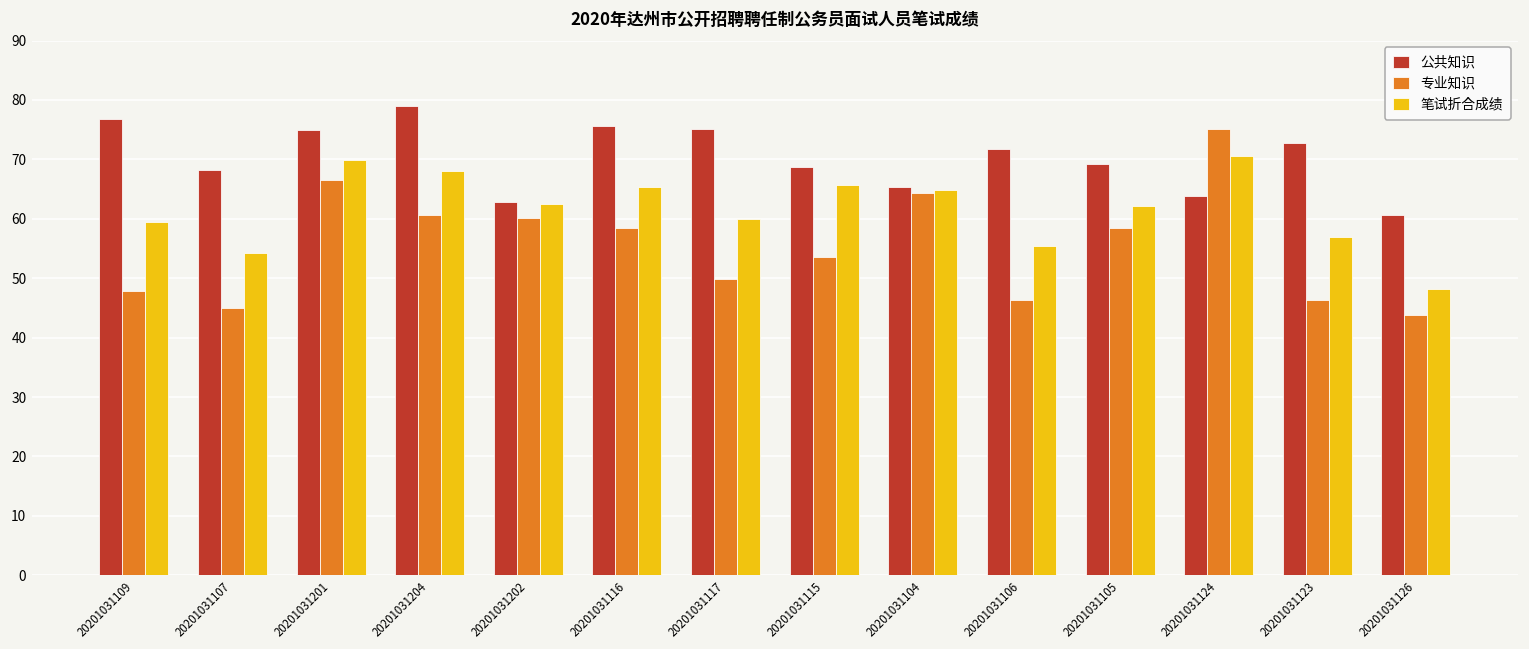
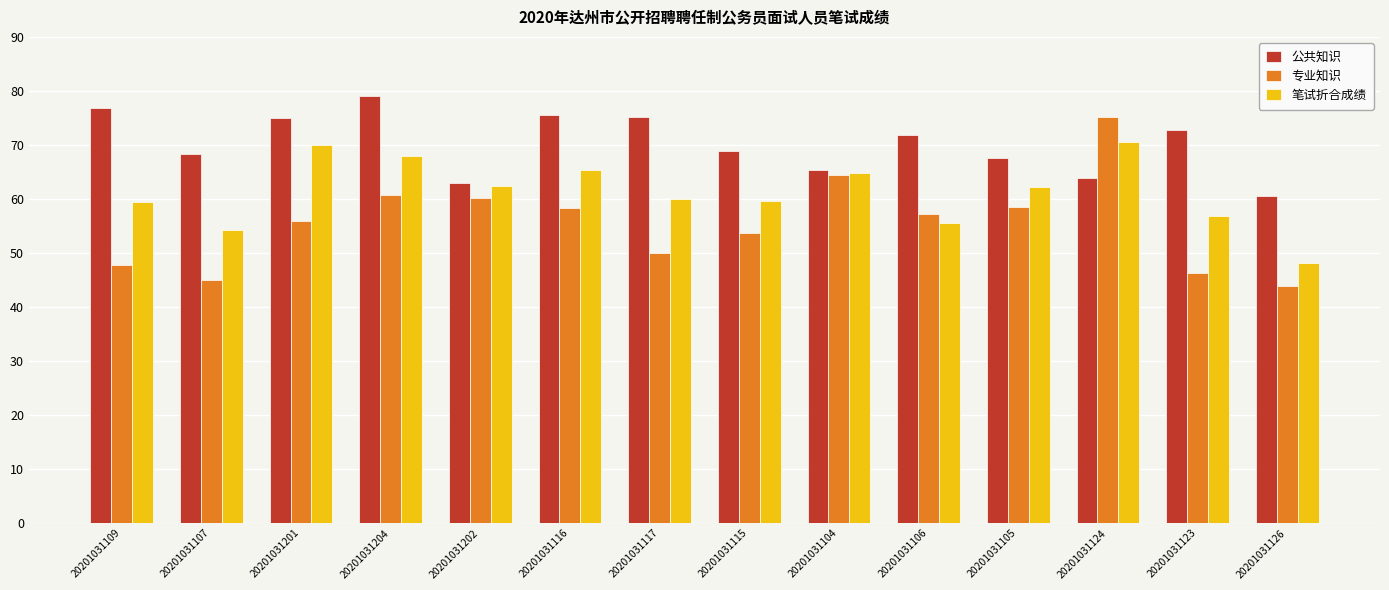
  {
    "公共知识": {
      "20201031109": 77,
      "20201031107": 68,
      "20201031201": 75,
      "20201031204": 79,
      "20201031202": 63,
      "20201031116": 76,
      "20201031117": 75,
      "20201031115": 69,
      "20201031104": 65,
      "20201031106": 72,
-     "20201031105": 69,
+     "20201031105": 68,
      "20201031124": 64,
      "20201031123": 73,
      "20201031126": 61
    },
    "专业知识": {
      "20201031109": 48,
      "20201031107": 45,
-     "20201031201": 67,
+     "20201031201": 56,
      "20201031204": 61,
      "20201031202": 60,
      "20201031116": 58,
      "20201031117": 50,
      "20201031115": 54,
      "20201031104": 64,
-     "20201031106": 46,
+     "20201031106": 57,
      "20201031105": 59,
      "20201031124": 75,
      "20201031123": 46,
      "20201031126": 44
    },
    "笔试折合成绩": {
      "20201031109": 59,
      "20201031107": 54,
      "20201031201": 70,
      "20201031204": 68,
      "20201031202": 62,
      "20201031116": 65,
      "20201031117": 60,
-     "20201031115": 66,
+     "20201031115": 60,
      "20201031104": 65,
      "20201031106": 56,
      "20201031105": 62,
      "20201031124": 71,
      "20201031123": 57,
      "20201031126": 48
    }
  }
